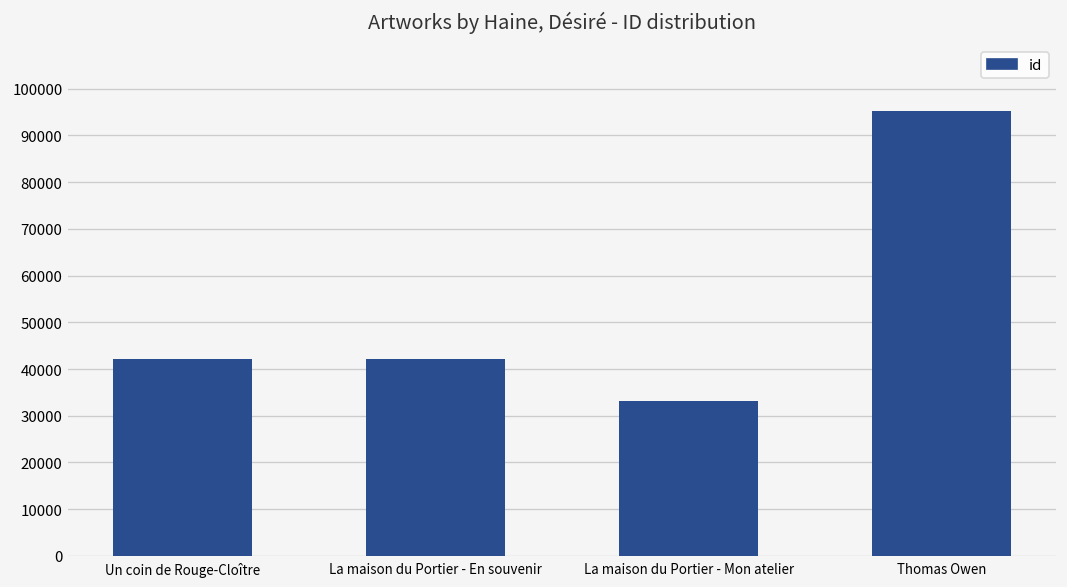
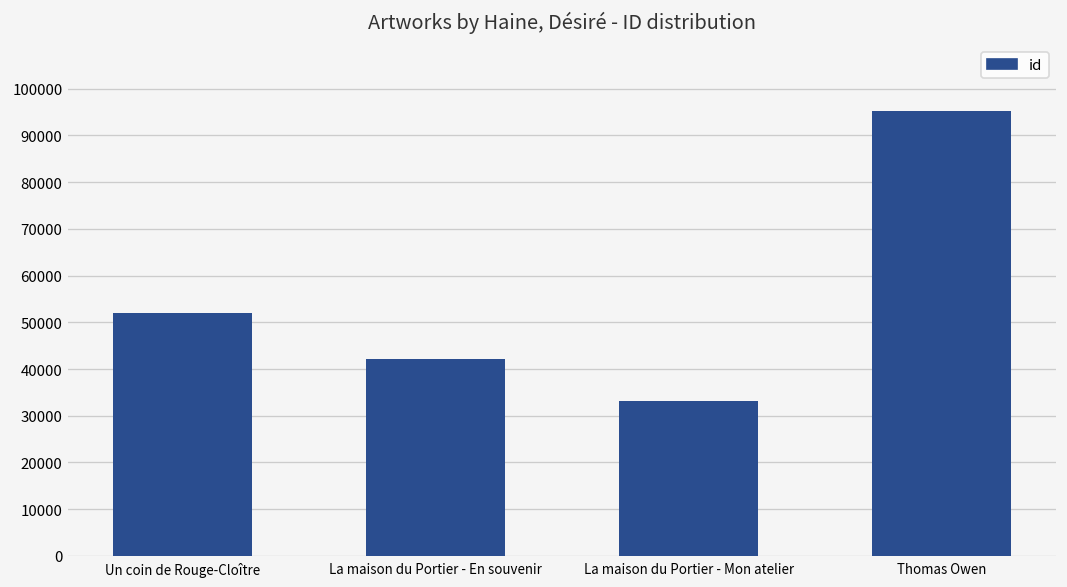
  {
-   "Un coin de Rouge-Cloître": 42000,
+   "Un coin de Rouge-Cloître": 52000,
    "La maison du Portier - En souvenir": 42000,
    "La maison du Portier - Mon atelier": 33000,
    "Thomas Owen": 95000
  }
